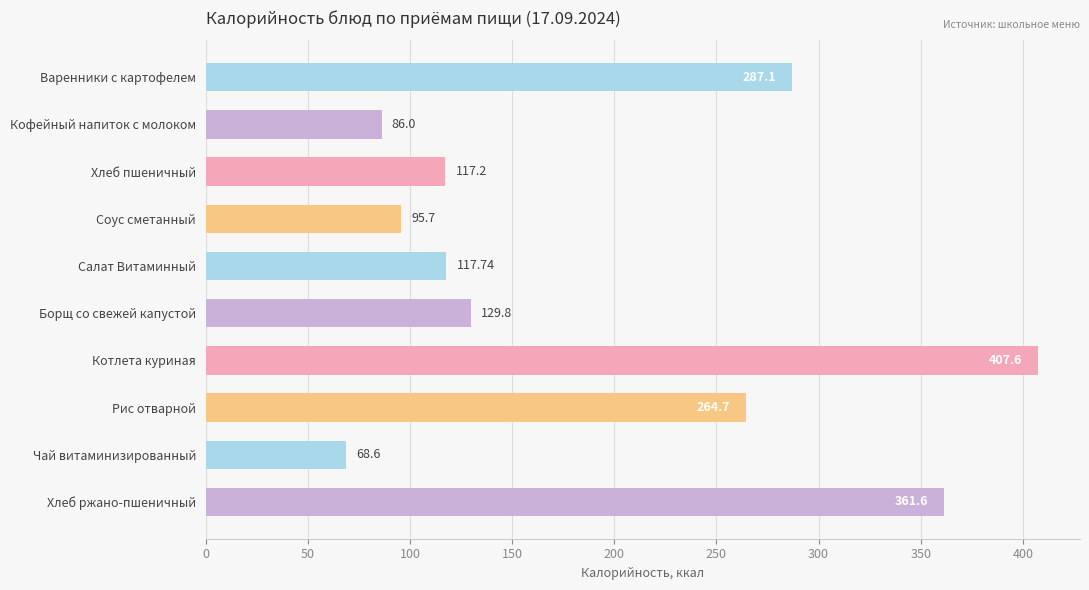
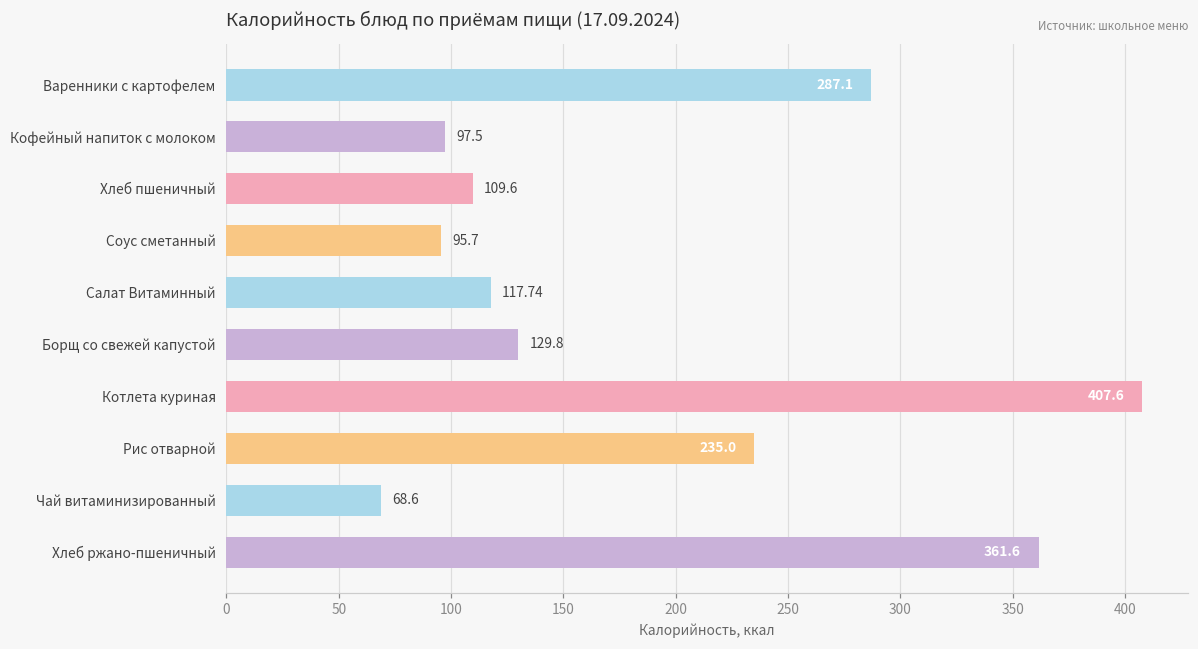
  {
    "Варенники с картофелем": 287.1,
-   "Кофейный напиток с молоком": 86.0,
-   "Хлеб пшеничный": 117.2,
+   "Кофейный напиток с молоком": 97.5,
+   "Хлеб пшеничный": 109.6,
    "Соус сметанный": 95.7,
    "Салат Витаминный": 117.74,
    "Борщ со свежей капустой": 129.8,
    "Котлета куриная": 407.6,
-   "Рис отварной": 264.7,
+   "Рис отварной": 235.0,
    "Чай витаминизированный": 68.6,
    "Хлеб ржано-пшеничный": 361.6
  }
